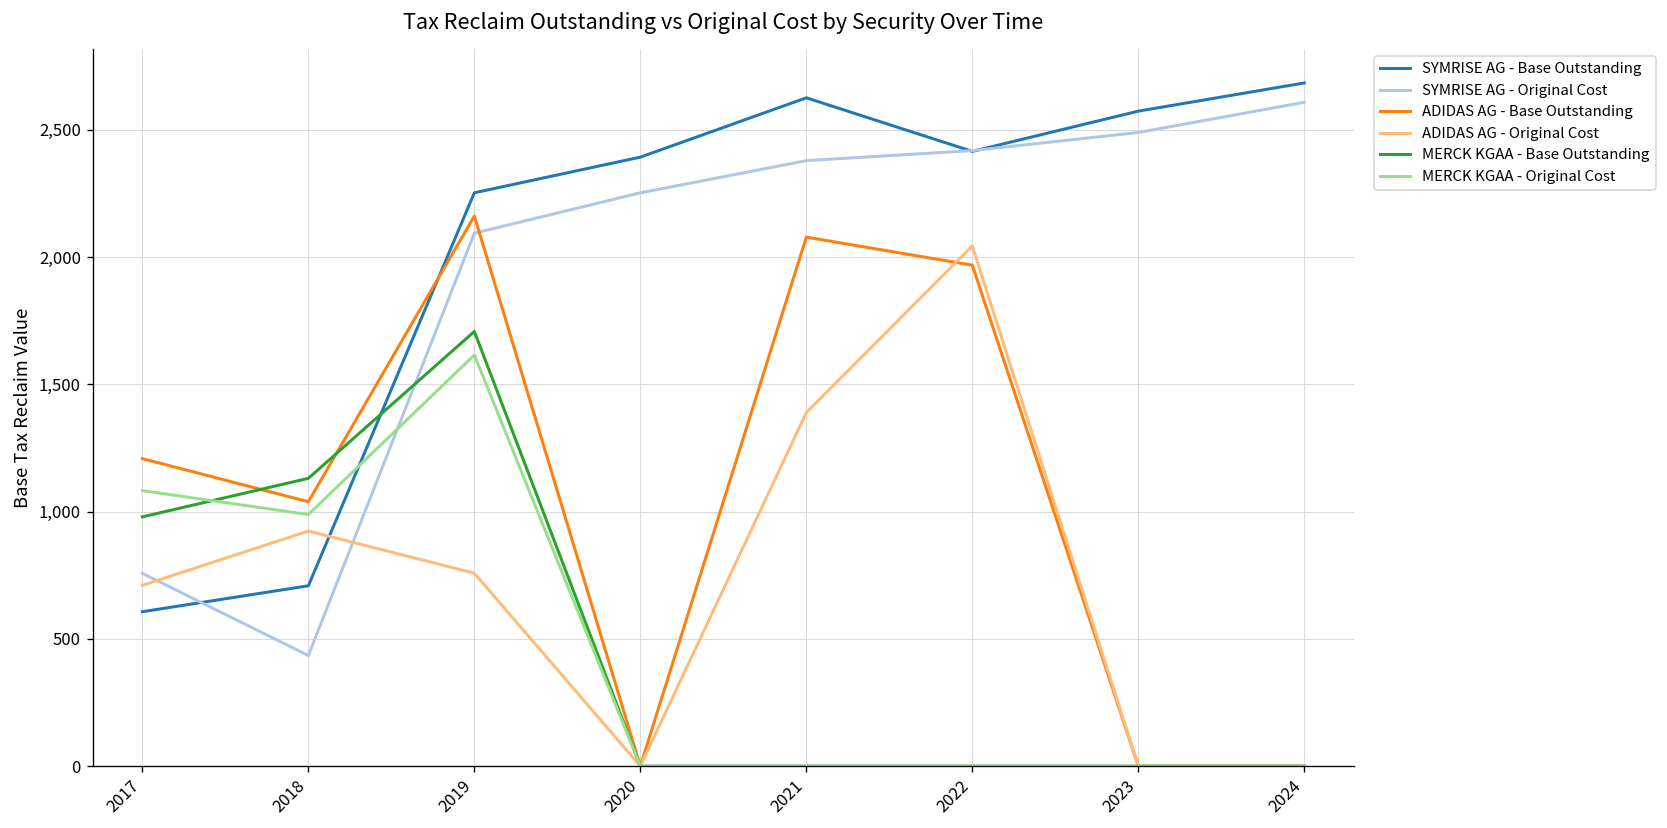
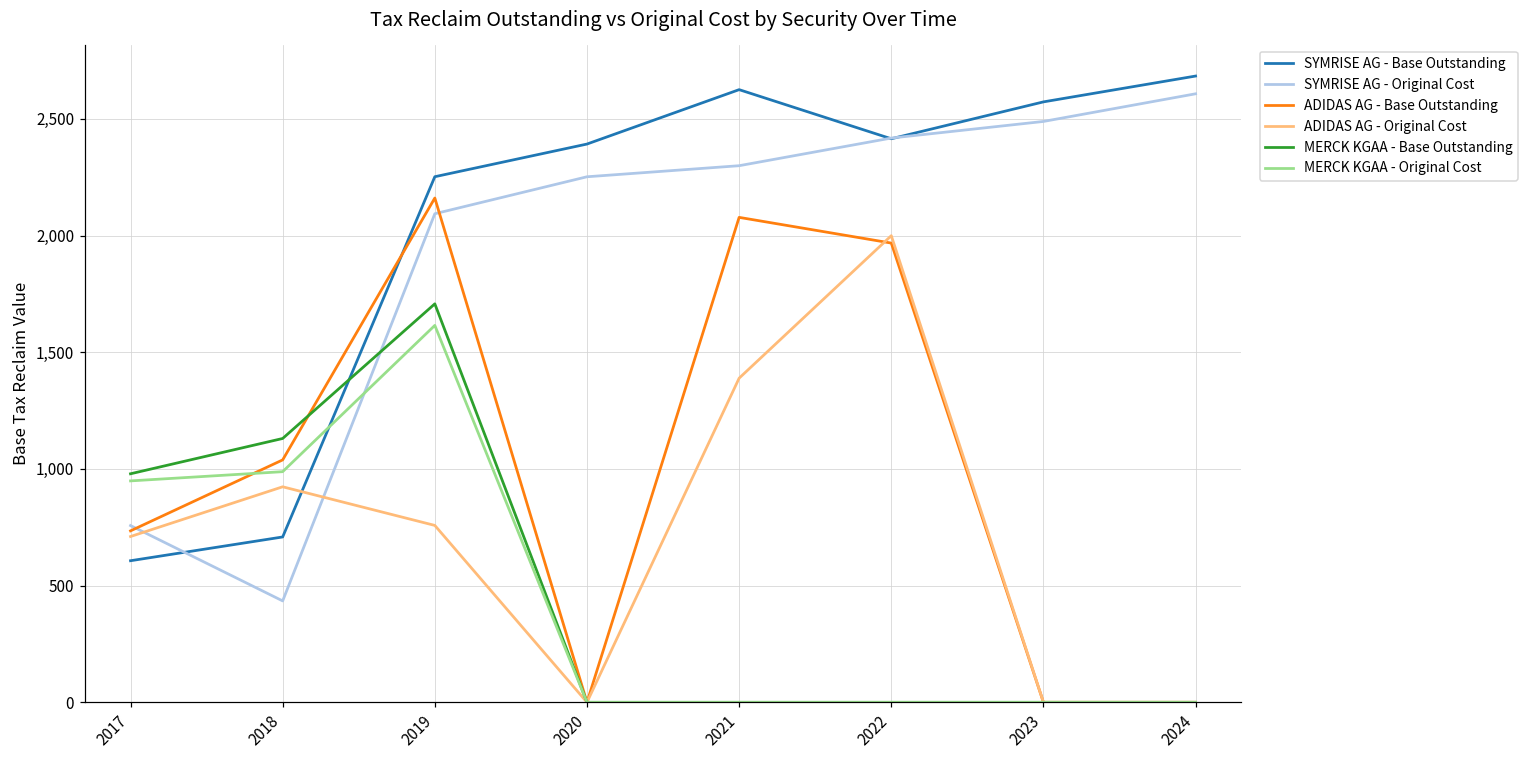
  {
    "SYMRISE AG - Base Outstanding": {
      "2017": "610",
      "2018": "710",
      "2019": "2,250",
      "2020": "2,390",
      "2021": "2,630",
      "2023": "2,570",
      "2024": "2,680"
    },
    "SYMRISE AG - Original Cost": {
      "2017": "760",
      "2018": "430",
      "2019": "2,090",
      "2020": "2,250",
-     "2021": "2,380",
+     "2021": "2,300",
      "2023": "2,490",
      "2024": "2,610"
    },
    "ADIDAS AG - Base Outstanding": {
-     "2017": "1,210",
+     "2017": "730",
      "2018": "1,040",
      "2019": "2,160",
      "2021": "2,080",
      "2022": "1,970"
    },
    "ADIDAS AG - Original Cost": {
      "2017": "710",
      "2018": "920",
      "2019": "760",
      "2021": "1,390",
-     "2022": "2,040"
+     "2022": "2,000"
    },
    "MERCK KGAA - Base Outstanding": {
      "2017": "980",
      "2018": "1,130",
      "2019": "1,710"
    },
    "MERCK KGAA - Original Cost": {
-     "2017": "1,080",
+     "2017": "950",
      "2018": "990",
      "2019": "1,620"
    }
  }
